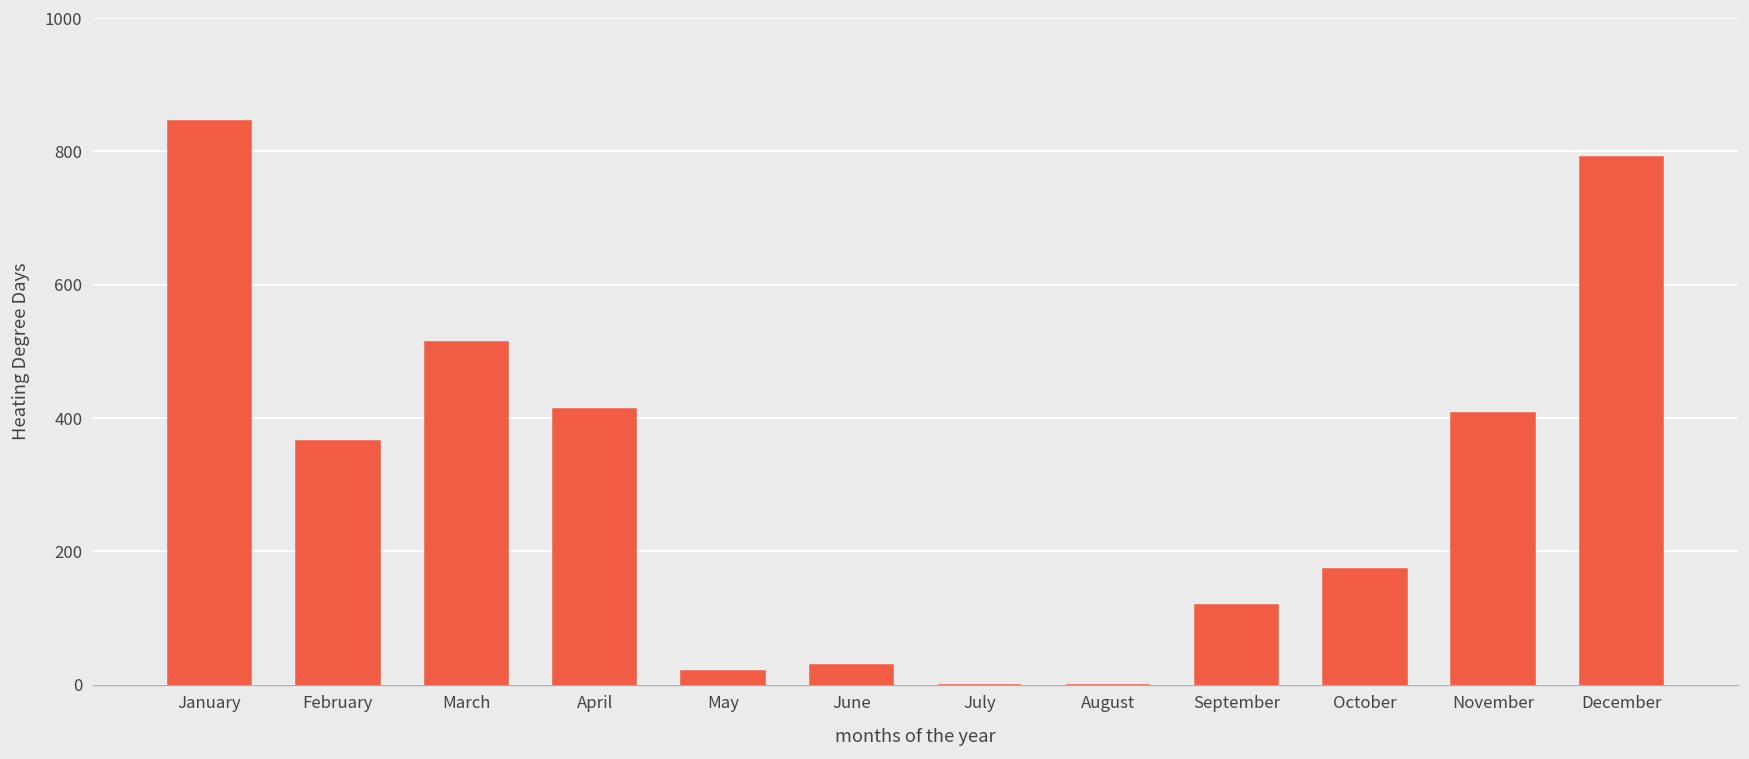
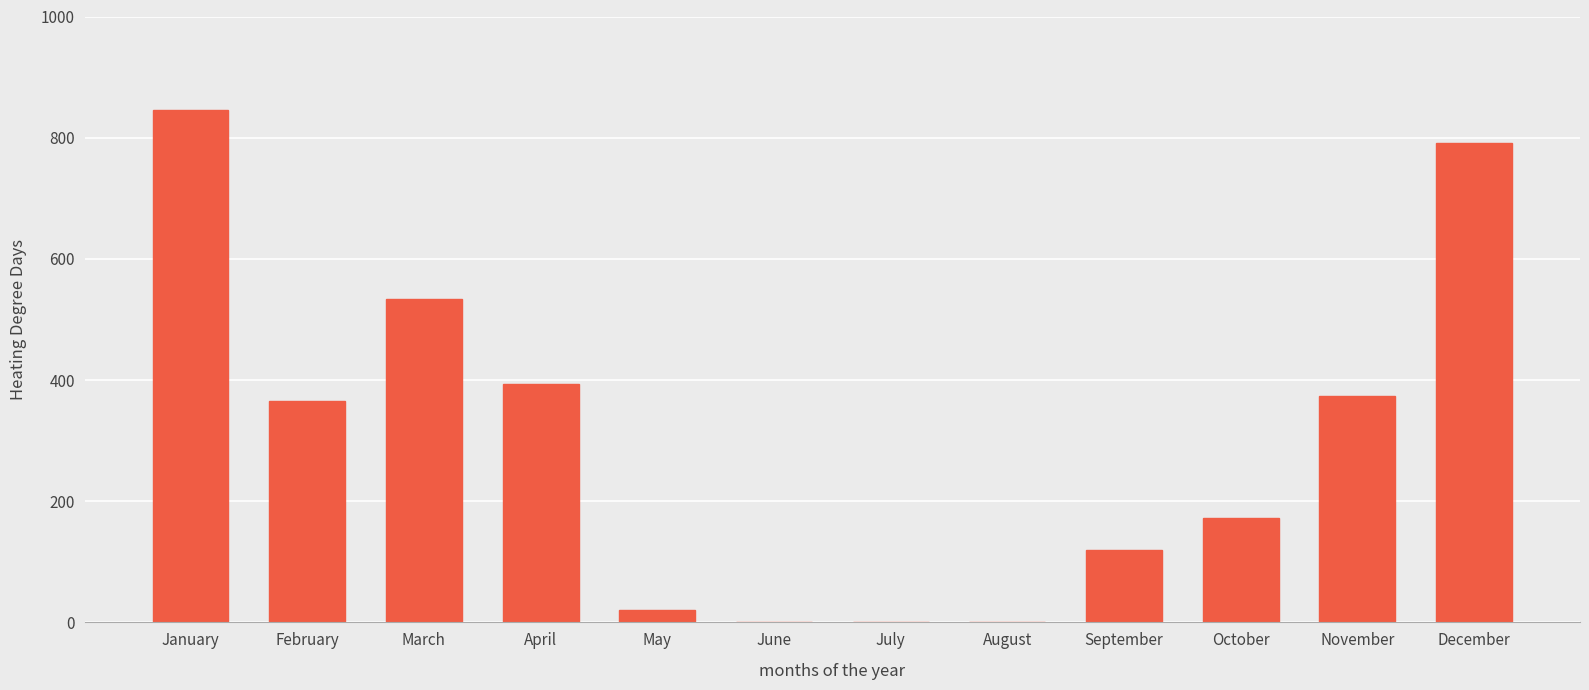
  {
    "January": 850,
    "February": 370,
-   "March": 510,
-   "April": 410,
+   "March": 530,
+   "April": 390,
    "May": 20,
-   "June": 30,
+   "June": 0,
    "July": 0,
    "August": 0,
    "September": 120,
    "October": 170,
-   "November": 410,
+   "November": 370,
    "December": 790
  }
